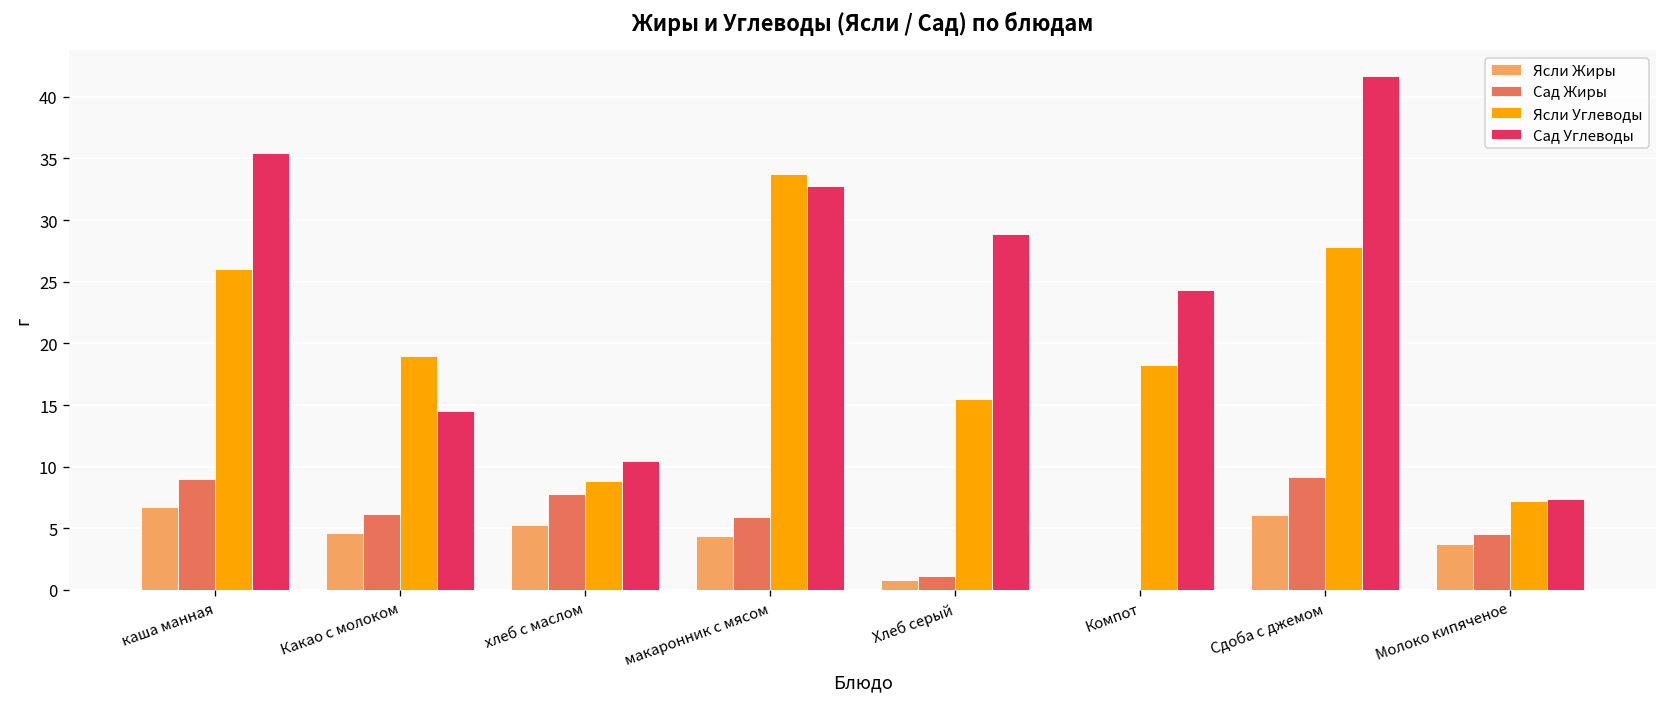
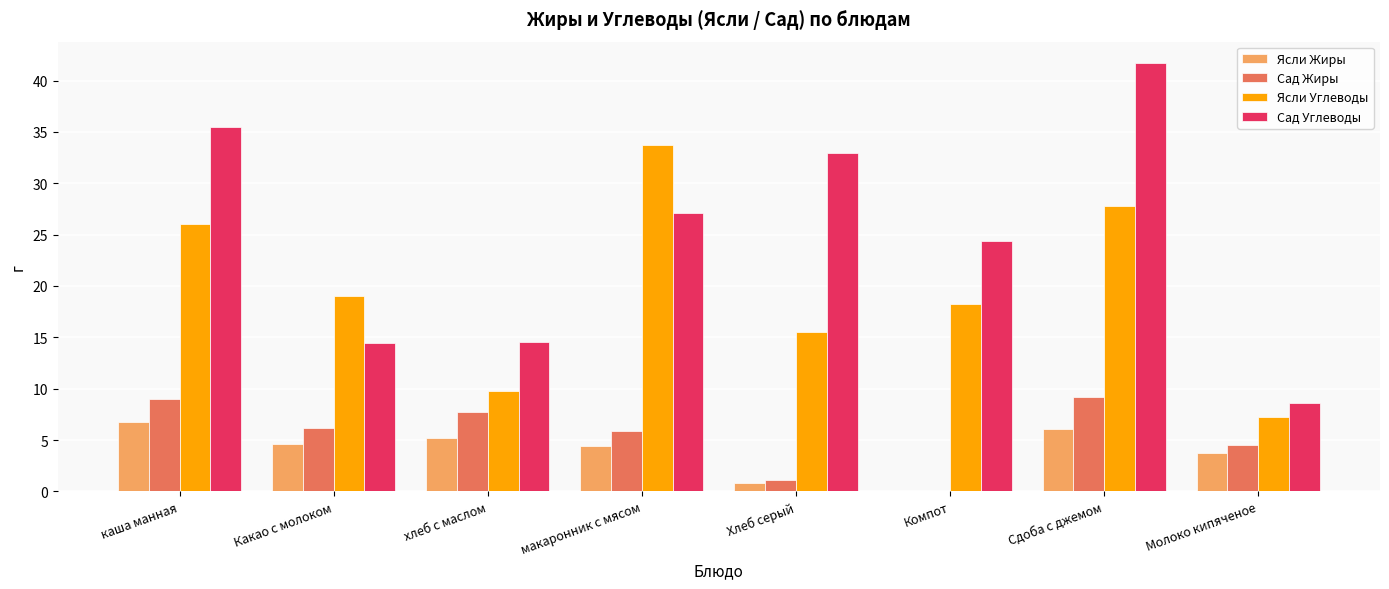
  {
    "Ясли Углеводы": {
      "каша манная": 26.0,
      "Какао с молоком": 19.0,
-     "хлеб с маслом": 8.8,
+     "хлеб с маслом": 9.8,
      "макаронник с мясом": 33.7,
      "Хлеб серый": 15.5,
      "Компот": 18.3,
      "Сдоба с джемом": 27.8,
      "Молоко кипяченое": 7.2
    },
    "Сад Углеводы": {
      "каша манная": 35.4,
      "Какао с молоком": 14.5,
-     "хлеб с маслом": 10.5,
-     "макаронник с мясом": 32.8,
-     "Хлеб серый": 28.9,
+     "хлеб с маслом": 14.5,
+     "макаронник с мясом": 27.1,
+     "Хлеб серый": 32.9,
      "Компот": 24.4,
      "Сдоба с джемом": 41.7,
-     "Молоко кипяченое": 7.3
+     "Молоко кипяченое": 8.6
    }
  }
